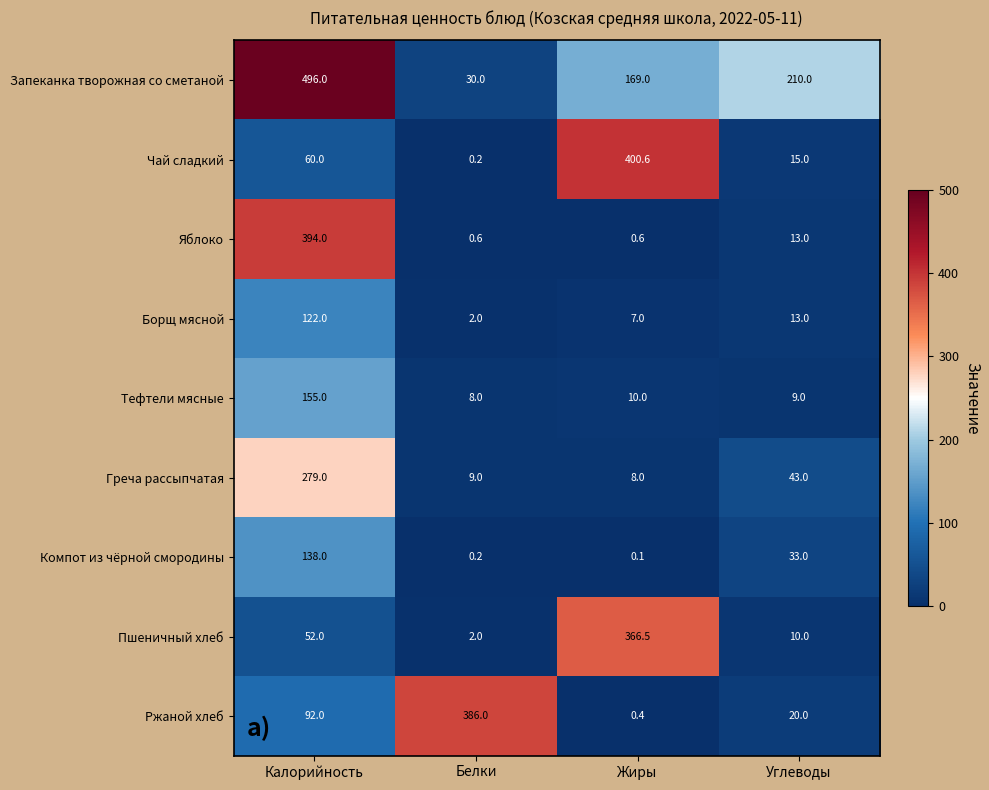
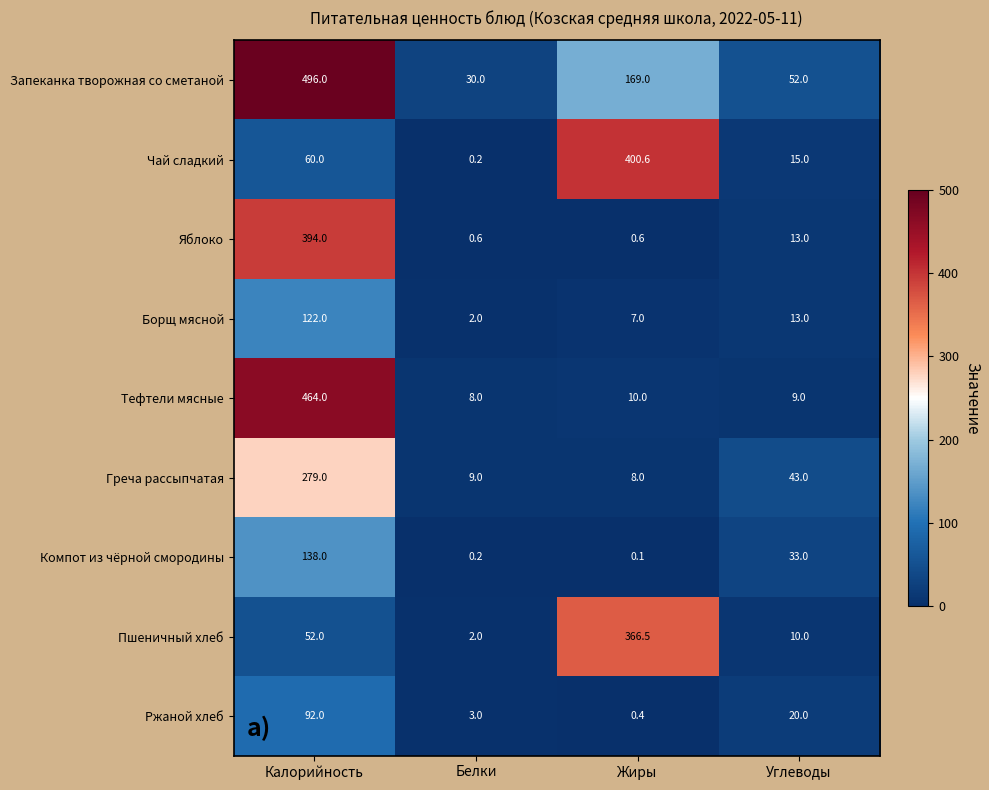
  {
    "Запеканка творожная со сметаной": {
      "Калорийность": 496.0,
      "Белки": 30.0,
      "Жиры": 169.0,
-     "Углеводы": 210.0
+     "Углеводы": 52.0
    },
    "Чай сладкий": {
      "Калорийность": 60.0,
      "Белки": 0.2,
      "Жиры": 400.6,
      "Углеводы": 15.0
    },
    "Яблоко": {
      "Калорийность": 394.0,
      "Белки": 0.6,
      "Жиры": 0.6,
      "Углеводы": 13.0
    },
    "Борщ мясной": {
      "Калорийность": 122.0,
      "Белки": 2.0,
      "Жиры": 7.0,
      "Углеводы": 13.0
    },
    "Тефтели мясные": {
-     "Калорийность": 155.0,
+     "Калорийность": 464.0,
      "Белки": 8.0,
      "Жиры": 10.0,
      "Углеводы": 9.0
    },
    "Греча рассыпчатая": {
      "Калорийность": 279.0,
      "Белки": 9.0,
      "Жиры": 8.0,
      "Углеводы": 43.0
    },
    "Компот из чёрной смородины": {
      "Калорийность": 138.0,
      "Белки": 0.2,
      "Жиры": 0.1,
      "Углеводы": 33.0
    },
    "Пшеничный хлеб": {
      "Калорийность": 52.0,
      "Белки": 2.0,
      "Жиры": 366.5,
      "Углеводы": 10.0
    },
    "Ржаной хлеб": {
-     "Белки": 386.0,
+     "Белки": 3.0,
      "Жиры": 0.4,
      "Углеводы": 20.0
    }
  }
